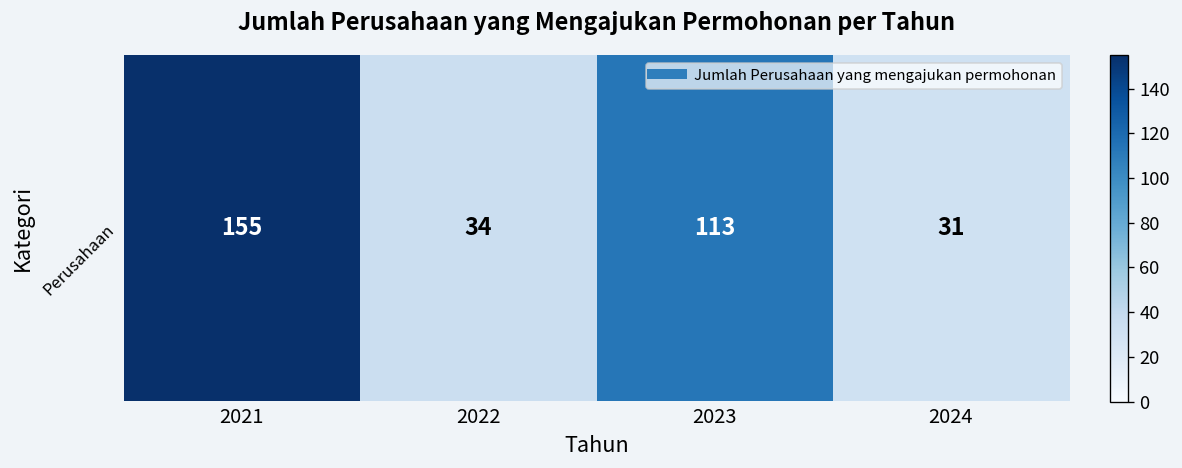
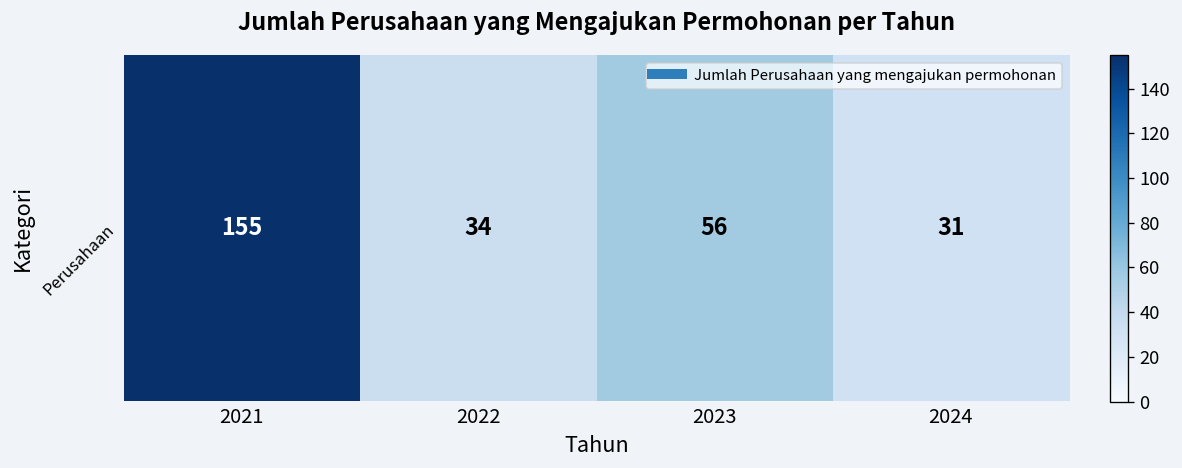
  {
    "Perusahaan": {
      "2021": 155,
      "2022": 34,
-     "2023": 113,
+     "2023": 56,
      "2024": 31
    }
  }
